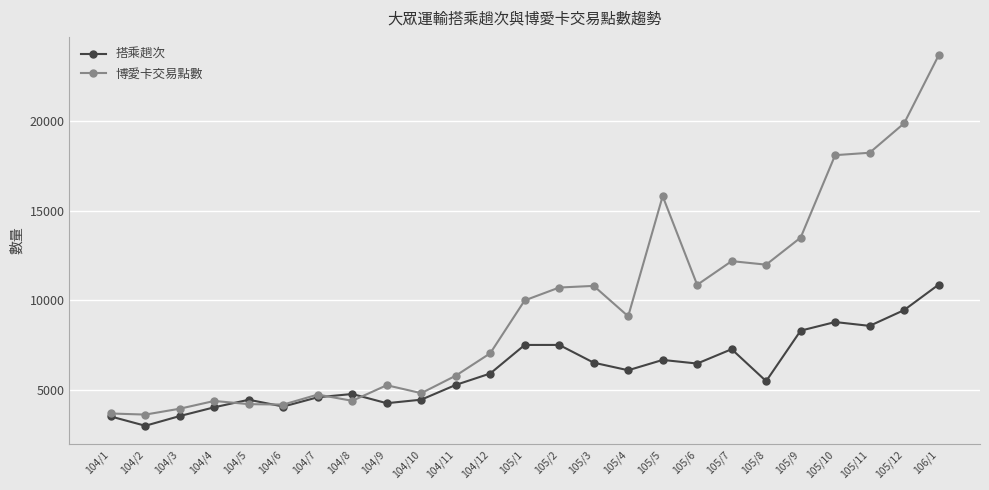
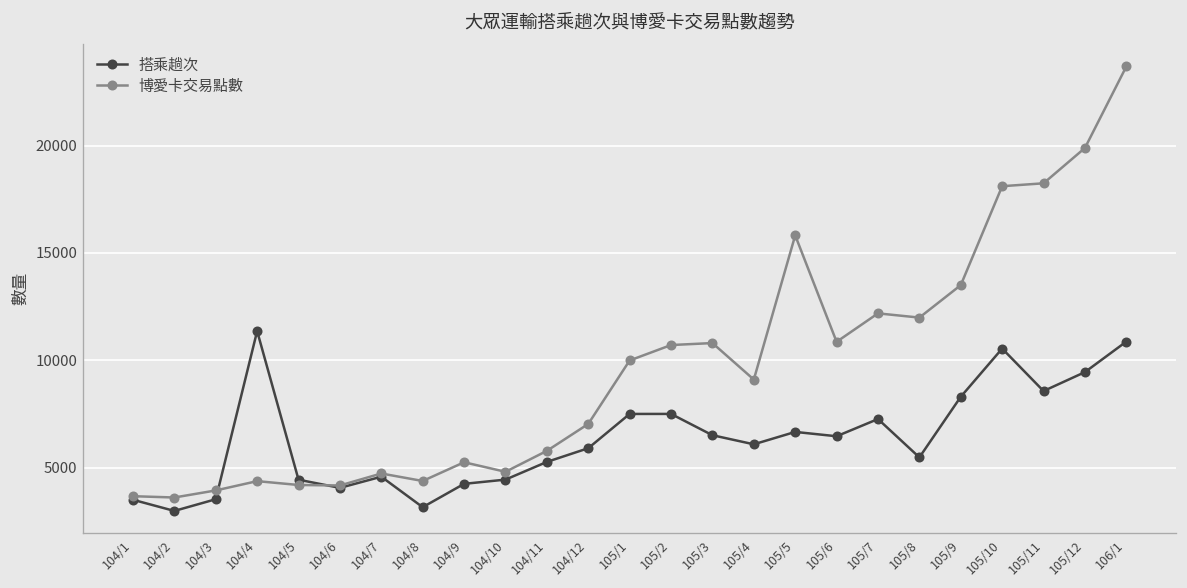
  {
    "搭乘趟次": {
      "104/1": 3500,
      "104/2": 3000,
      "104/3": 3500,
-     "104/4": 4000,
+     "104/4": 11400,
      "104/5": 4400,
      "104/7": 4600,
-     "104/8": 4800,
+     "104/8": 3200,
      "104/9": 4200,
      "104/10": 4400,
      "104/11": 5300,
      "104/12": 5900,
      "105/1": 7500,
      "105/2": 7500,
      "105/3": 6500,
      "105/4": 6100,
      "105/5": 6700,
      "105/6": 6500,
      "105/7": 7300,
      "105/8": 5500,
      "105/9": 8300,
-     "105/10": 8800,
+     "105/10": 10500,
      "105/11": 8600,
      "105/12": 9500,
      "106/1": 10900
    },
    "博愛卡交易點數": {
      "104/1": 3700,
      "104/2": 3600,
      "104/3": 3900,
      "104/4": 4400,
      "104/5": 4200,
      "104/7": 4700,
      "104/8": 4400,
      "104/9": 5300,
      "104/10": 4800,
      "104/11": 5800,
      "104/12": 7000,
      "105/1": 10000,
      "105/2": 10700,
      "105/3": 10800,
      "105/4": 9100,
      "105/5": 15800,
      "105/6": 10900,
      "105/7": 12200,
      "105/8": 12000,
      "105/9": 13500,
      "105/10": 18100,
      "105/11": 18200,
      "105/12": 19900,
      "106/1": 23700
    }
  }
